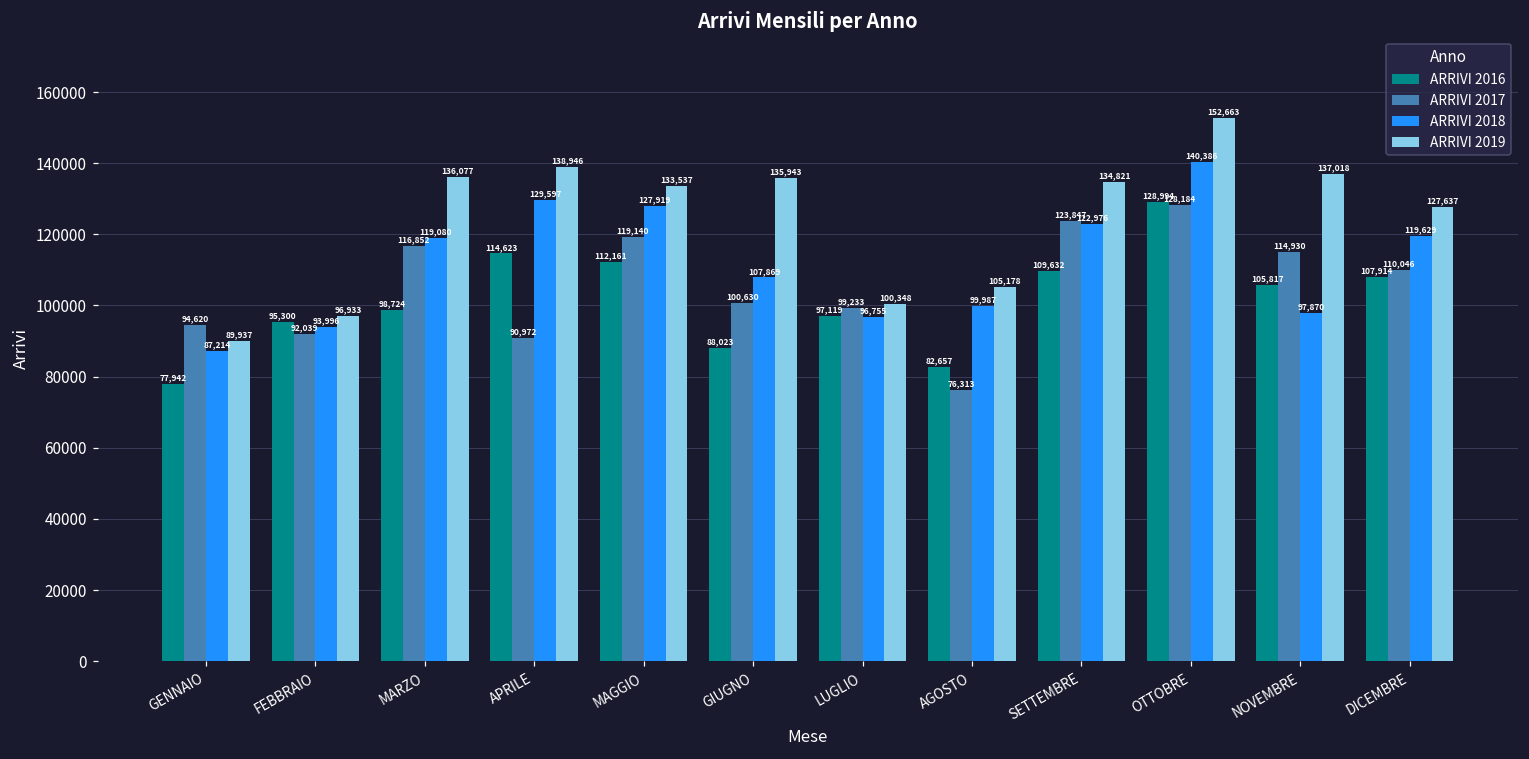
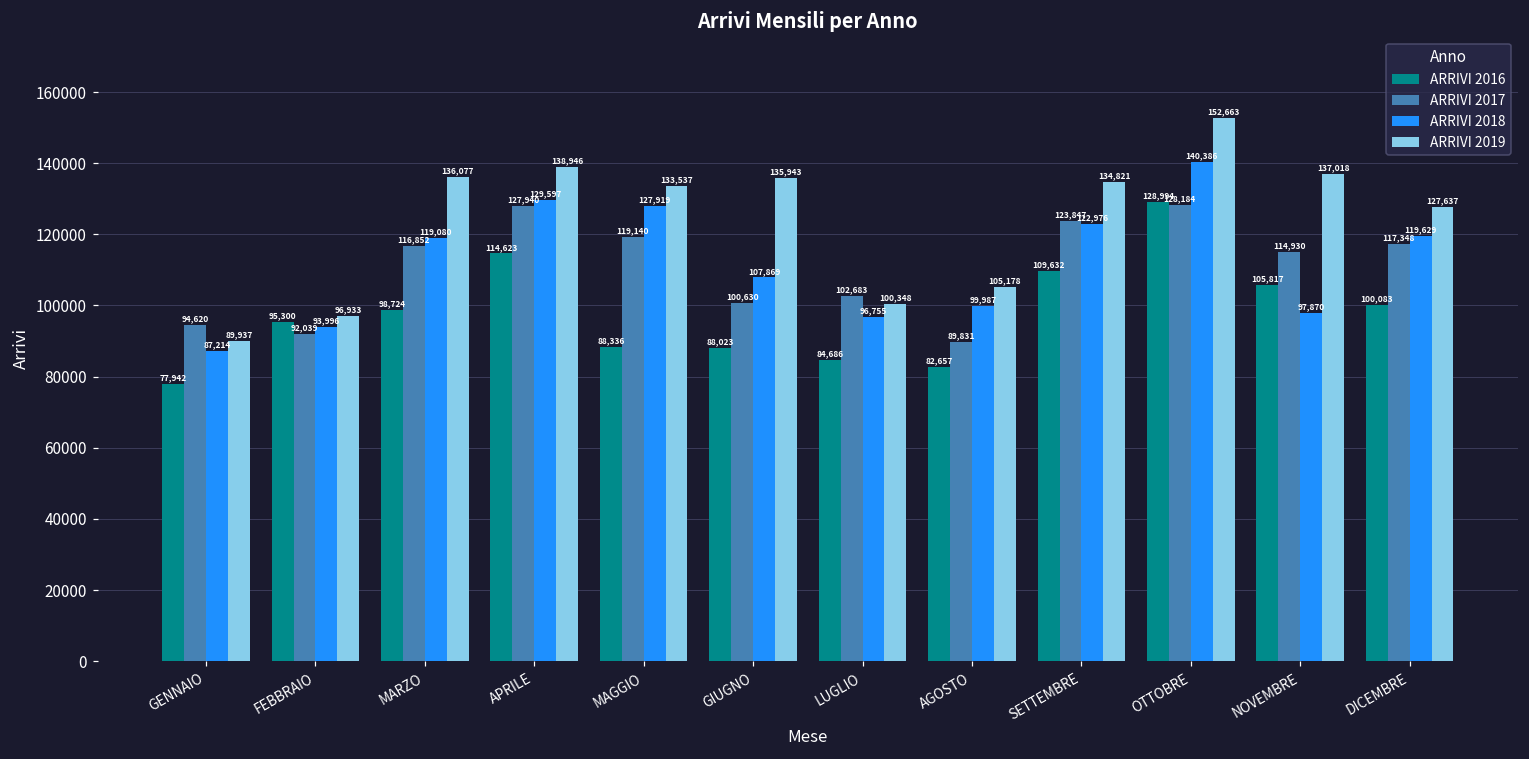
  {
    "ARRIVI 2016": {
      "GENNAIO": "77,942",
      "FEBBRAIO": "95,300",
      "MARZO": "98,724",
      "APRILE": "114,623",
-     "MAGGIO": "112,161",
+     "MAGGIO": "88,336",
      "GIUGNO": "88,023",
-     "LUGLIO": "97,119",
+     "LUGLIO": "84,686",
      "AGOSTO": "82,657",
      "SETTEMBRE": "109,632",
      "NOVEMBRE": "105,817",
-     "DICEMBRE": "107,914"
+     "DICEMBRE": "100,083"
    },
    "ARRIVI 2017": {
      "GENNAIO": "94,620",
      "FEBBRAIO": "92,039",
      "MARZO": "116,852",
-     "APRILE": "90,972",
+     "APRILE": "127,940",
      "MAGGIO": "119,140",
      "GIUGNO": "100,630",
-     "LUGLIO": "99,233",
-     "AGOSTO": "76,313",
+     "LUGLIO": "102,683",
+     "AGOSTO": "89,831",
      "NOVEMBRE": "114,930",
-     "DICEMBRE": "110,046"
+     "DICEMBRE": "117,348"
    },
    "ARRIVI 2018": {
      "GENNAIO": "87,214",
      "FEBBRAIO": "93,996",
      "MARZO": "119,080",
      "APRILE": "129,597",
      "MAGGIO": "127,919",
      "GIUGNO": "107,869",
      "LUGLIO": "96,755",
      "AGOSTO": "99,987",
      "OTTOBRE": "140,386",
      "NOVEMBRE": "97,870",
      "DICEMBRE": "119,629"
    },
    "ARRIVI 2019": {
      "GENNAIO": "89,937",
      "FEBBRAIO": "96,933",
      "MARZO": "136,077",
      "APRILE": "138,946",
      "MAGGIO": "133,537",
      "GIUGNO": "135,943",
      "LUGLIO": "100,348",
      "AGOSTO": "105,178",
      "SETTEMBRE": "134,821",
      "OTTOBRE": "152,663",
      "NOVEMBRE": "137,018",
      "DICEMBRE": "127,637"
    }
  }
